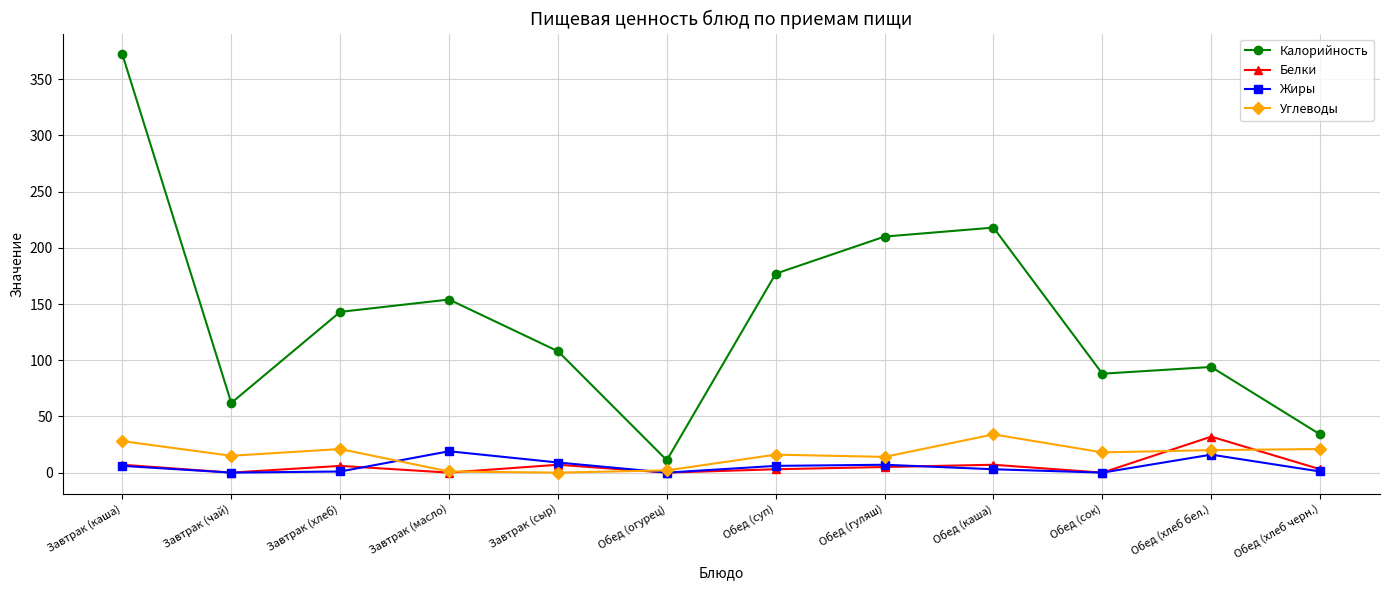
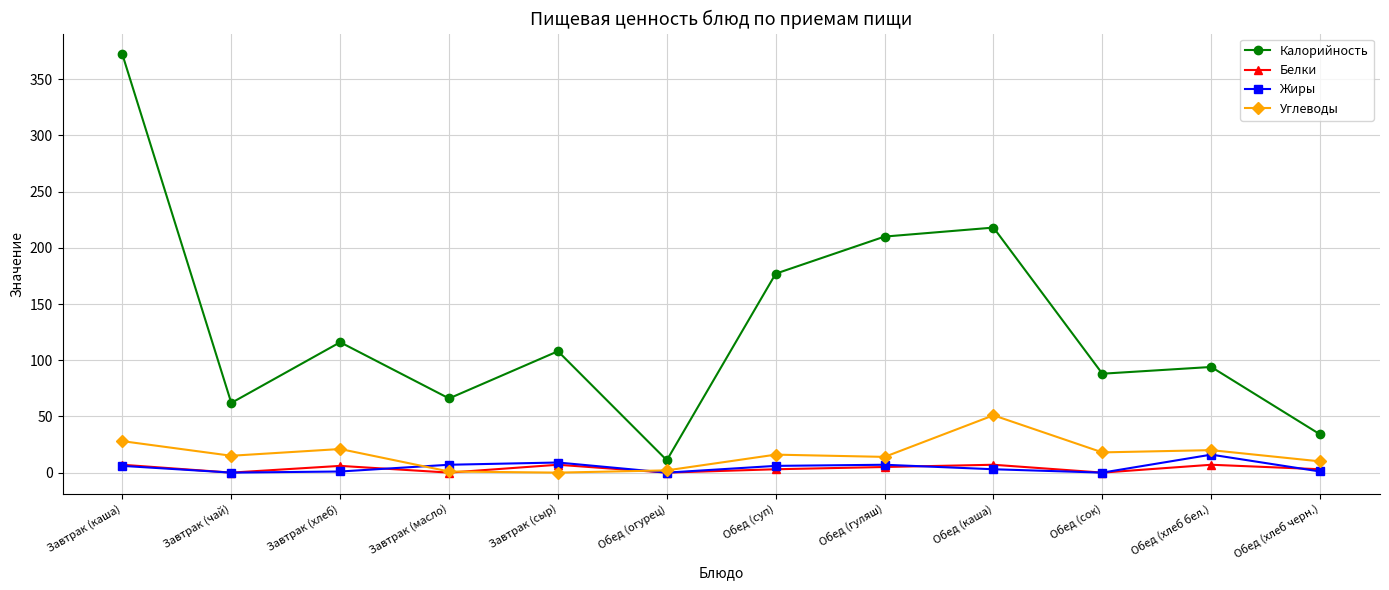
  {
    "Калорийность": {
      "Завтрак (каша)": 372,
      "Завтрак (чай)": 62,
-     "Завтрак (хлеб)": 143,
-     "Завтрак (масло)": 154,
+     "Завтрак (хлеб)": 116,
+     "Завтрак (масло)": 66,
      "Завтрак (сыр)": 108,
      "Обед (огурец)": 11,
      "Обед (суп)": 177,
      "Обед (гуляш)": 210,
      "Обед (каша)": 218,
      "Обед (сок)": 88,
      "Обед (хлеб бел.)": 94,
      "Обед (хлеб черн.)": 34
    },
    "Белки": {
      "Завтрак (хлеб)": 6,
      "Обед (суп)": 3,
      "Обед (каша)": 7,
-     "Обед (хлеб бел.)": 32
+     "Обед (хлеб бел.)": 7
    },
    "Жиры": {
      "Завтрак (хлеб)": 1,
-     "Завтрак (масло)": 19,
+     "Завтрак (масло)": 7,
      "Обед (суп)": 6,
      "Обед (каша)": 3,
      "Обед (хлеб бел.)": 16
    },
    "Углеводы": {
      "Завтрак (каша)": 28,
      "Завтрак (чай)": 15,
      "Завтрак (хлеб)": 21,
      "Завтрак (сыр)": 0,
      "Обед (суп)": 16,
      "Обед (гуляш)": 14,
-     "Обед (каша)": 34,
+     "Обед (каша)": 51,
      "Обед (сок)": 18,
      "Обед (хлеб бел.)": 20,
-     "Обед (хлеб черн.)": 21
+     "Обед (хлеб черн.)": 10
    }
  }
